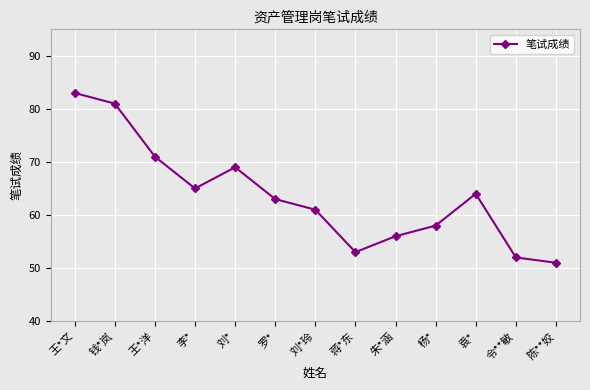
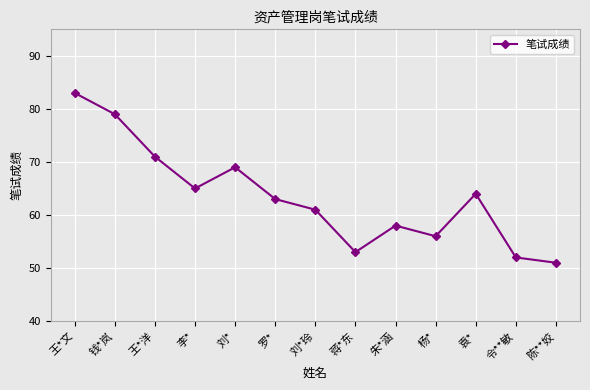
  {
    "王*文": 83,
-   "钱*岚": 81,
+   "钱*岚": 79,
    "王*洋": 71,
    "李*": 65,
    "刘*": 69,
    "罗*": 63,
    "刘*玲": 61,
    "蒋*东": 53,
-   "朱*涵": 56,
-   "杨*": 58,
+   "朱*涵": 58,
+   "杨*": 56,
    "袁*": 64,
    "令**敏": 52,
    "陈**姣": 51
  }
